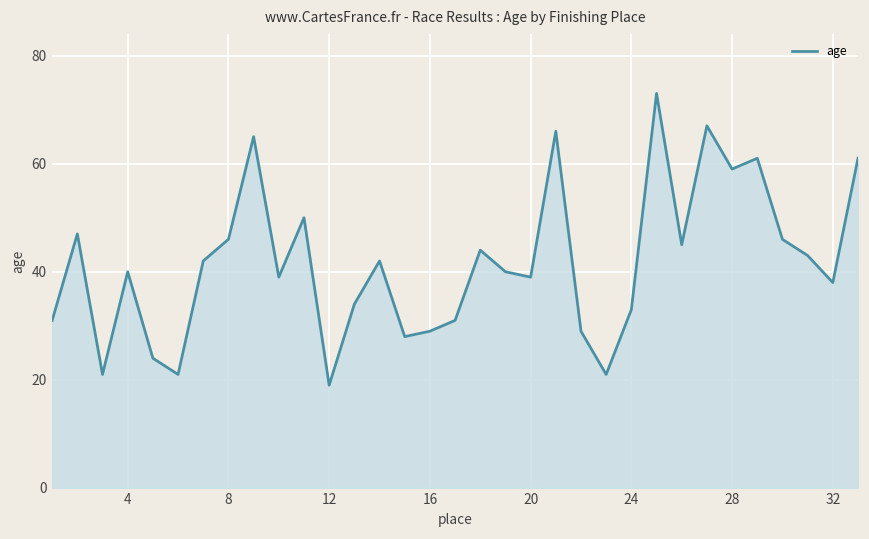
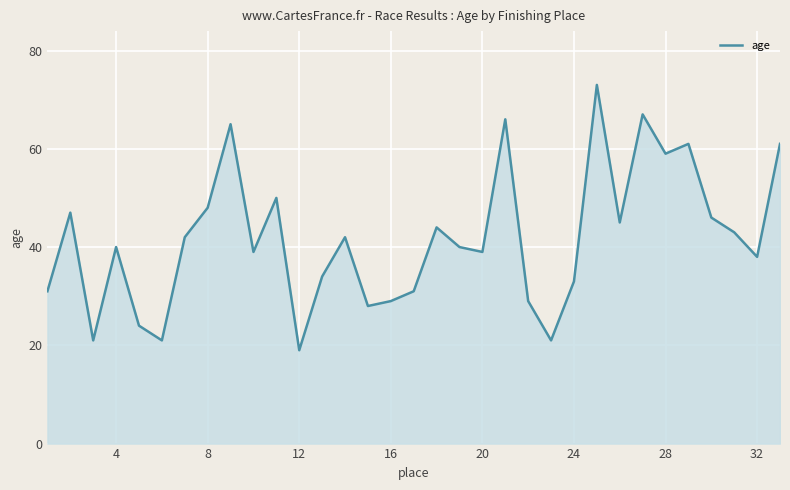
  {
    "4": 40,
-   "8": 46,
+   "8": 48,
    "12": 19,
    "16": 29,
    "20": 39,
    "24": 33,
    "28": 59,
    "32": 38
  }
